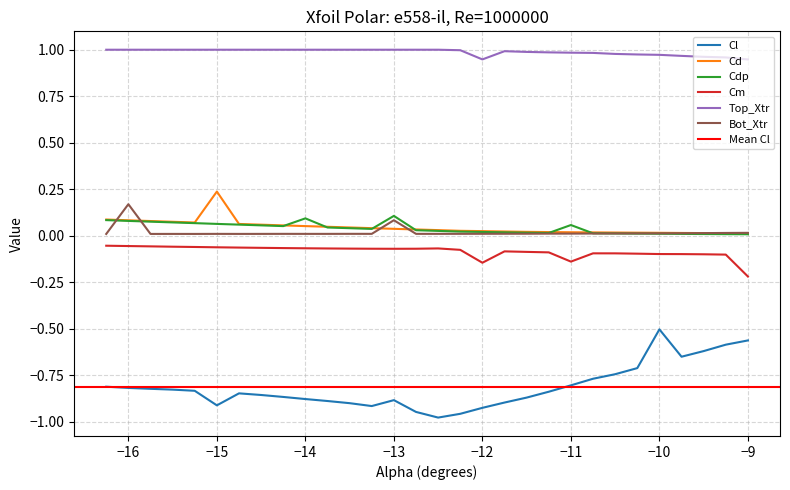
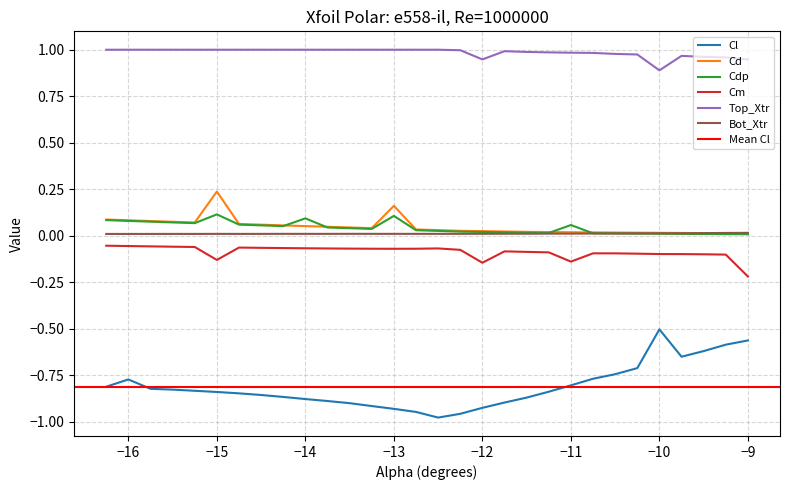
  {
    "Cl": {
-     "−16": -0.82,
-     "−15": -0.91,
+     "−16": -0.77,
+     "−15": -0.84,
      "−14": -0.88,
-     "−13": -0.89,
+     "−13": -0.93,
      "−12": -0.93,
      "−11": -0.81,
      "−10": -0.50,
      "−9": -0.56
    },
    "Cd": {
      "−15": 0.24,
      "−14": 0.05,
-     "−13": 0.04
+     "−13": 0.16
    },
    "Cdp": {
-     "−15": 0.06,
+     "−15": 0.11,
      "−14": 0.09,
      "−13": 0.11,
      "−11": 0.06
    },
    "Cm": {
      "−16": -0.06,
-     "−15": -0.06,
+     "−15": -0.13,
      "−14": -0.07,
      "−13": -0.07,
      "−12": -0.15,
      "−11": -0.14,
      "−10": -0.10,
      "−9": -0.22
    },
    "Top_Xtr": {
      "−16": 1.00,
      "−15": 1.00,
      "−14": 1.00,
      "−13": 1.00,
      "−12": 0.95,
      "−11": 0.98,
-     "−10": 0.97
+     "−10": 0.89
    },
    "Bot_Xtr": {
-     "−16": 0.17,
+     "−16": 0.01,
      "−15": 0.01,
      "−14": 0.01,
-     "−13": 0.08
+     "−13": 0.01
    }
  }
